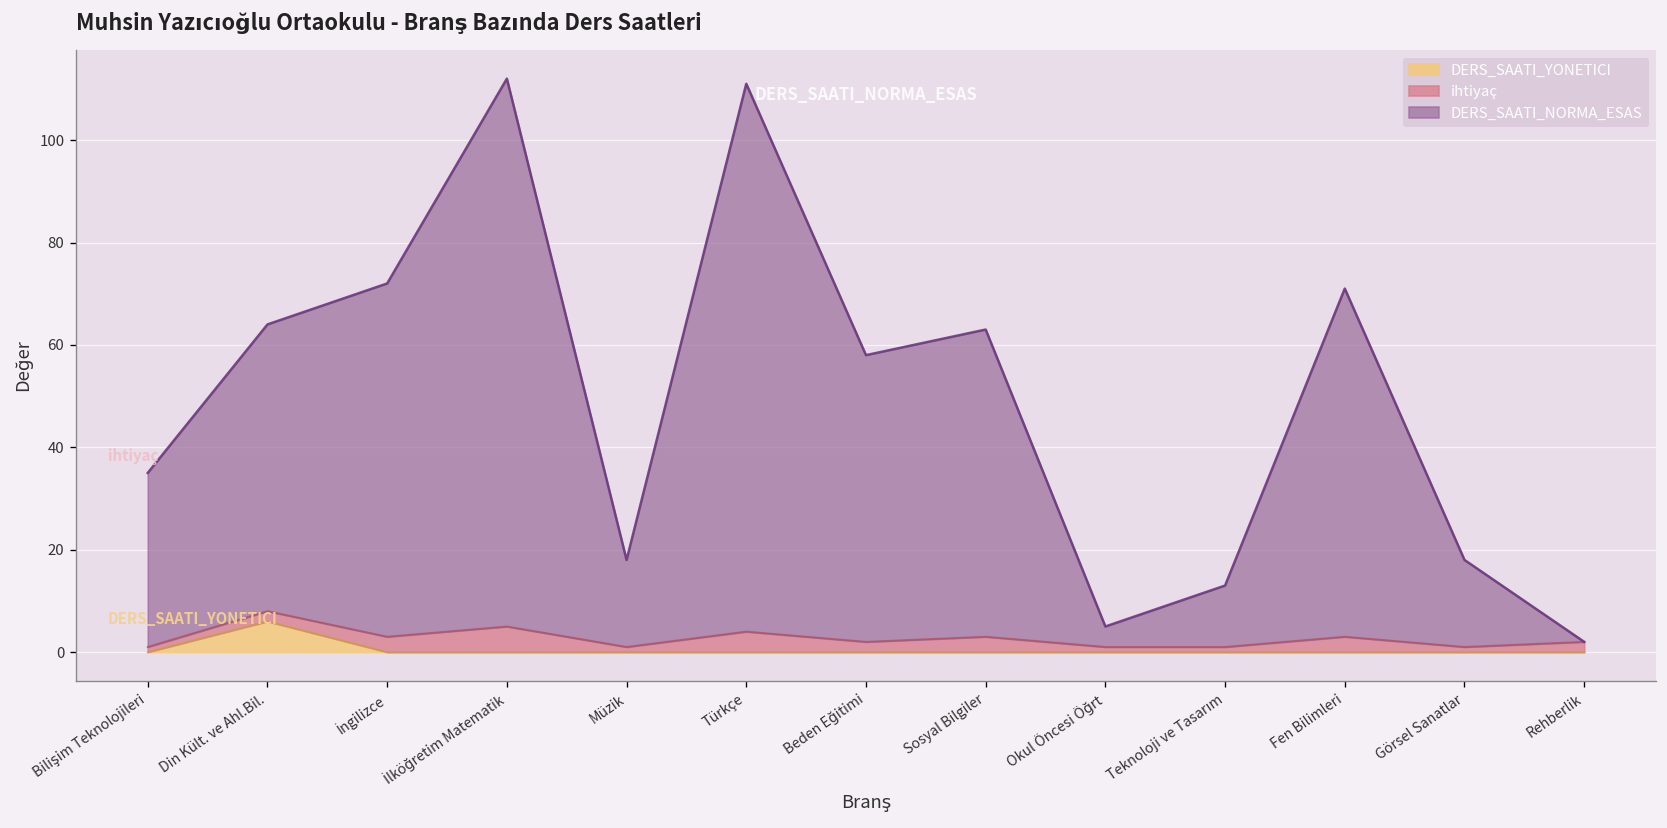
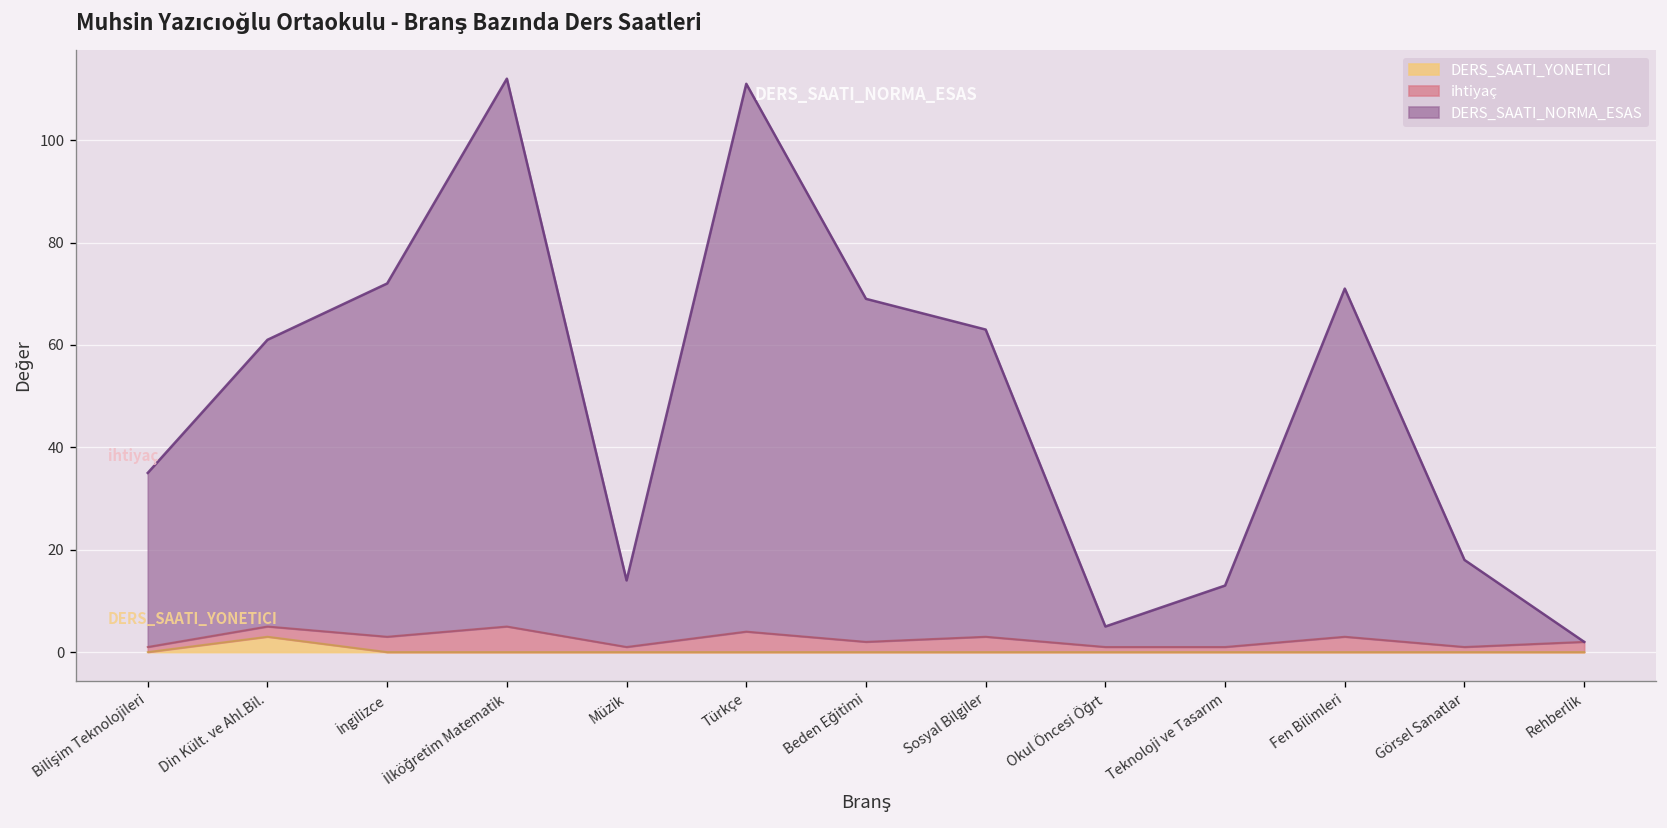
  {
    "DERS_SAATI_YONETICI": {
      "Bilişim Teknolojileri": 0,
-     "Din Kült. ve Ahl.Bil.": 6,
+     "Din Kült. ve Ahl.Bil.": 3,
      "İngilizce": 0,
      "İlköğretim Matematik": 0,
      "Müzik": 0,
      "Türkçe": 0,
      "Beden Eğitimi": 0,
      "Sosyal Bilgiler": 0,
      "Okul Öncesi Öğrt": 0,
      "Teknoloji ve Tasarım": 0,
      "Fen Bilimleri": 0,
      "Görsel Sanatlar": 0,
      "Rehberlik": 0
    },
    "ihtiyaç": {
      "Bilişim Teknolojileri": 1,
      "Din Kült. ve Ahl.Bil.": 2,
      "İngilizce": 3,
      "İlköğretim Matematik": 5,
      "Müzik": 1,
      "Türkçe": 4,
      "Beden Eğitimi": 2,
      "Sosyal Bilgiler": 3,
      "Okul Öncesi Öğrt": 1,
      "Teknoloji ve Tasarım": 1,
      "Fen Bilimleri": 3,
      "Görsel Sanatlar": 1
    },
    "DERS_SAATI_NORMA_ESAS": {
      "Bilişim Teknolojileri": 34,
      "Din Kült. ve Ahl.Bil.": 56,
      "İngilizce": 69,
      "İlköğretim Matematik": 107,
-     "Müzik": 17,
+     "Müzik": 13,
      "Türkçe": 107,
-     "Beden Eğitimi": 56,
+     "Beden Eğitimi": 67,
      "Sosyal Bilgiler": 60,
      "Okul Öncesi Öğrt": 4,
      "Teknoloji ve Tasarım": 12,
      "Fen Bilimleri": 68,
      "Görsel Sanatlar": 17
    }
  }
